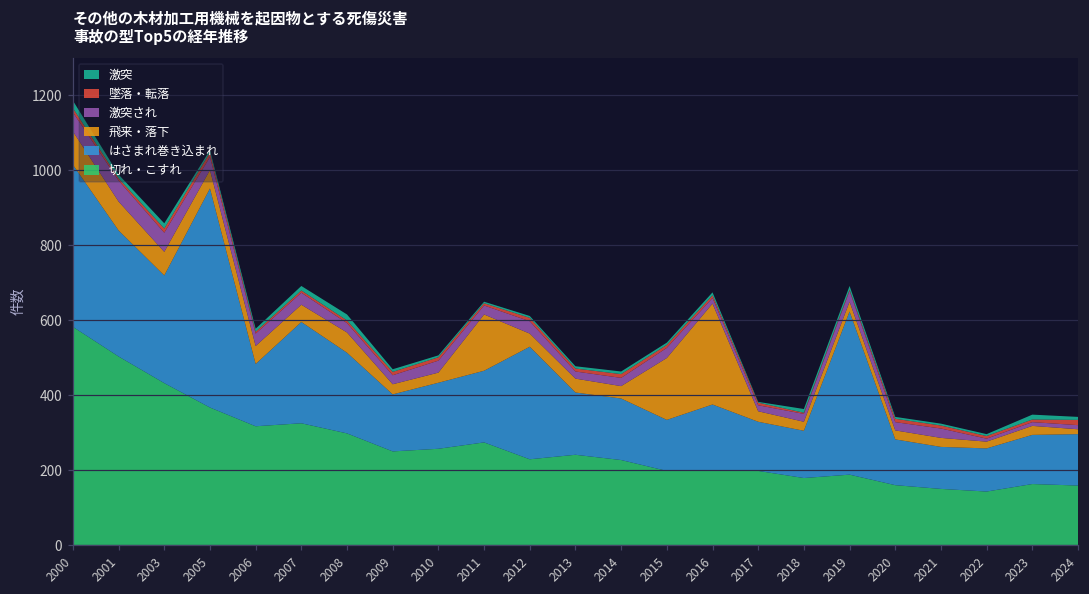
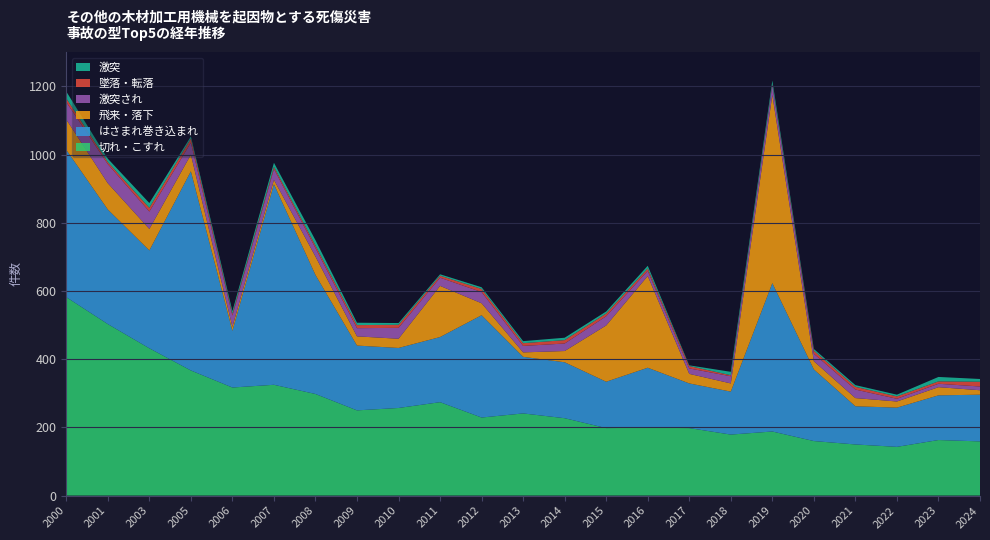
  {
    "はさまれ巻き込まれ": {
      "2000": 430,
      "2001": 340,
      "2003": 290,
      "2005": 580,
      "2006": 170,
-     "2007": 270,
-     "2008": 220,
-     "2009": 150,
+     "2007": 590,
+     "2008": 350,
+     "2009": 190,
      "2010": 180,
      "2011": 190,
      "2012": 300,
      "2013": 170,
      "2014": 160,
      "2015": 140,
      "2016": 180,
      "2017": 130,
      "2018": 130,
      "2019": 440,
-     "2020": 120,
+     "2020": 210,
      "2021": 110,
      "2022": 120,
      "2023": 130,
      "2024": 140
    },
    "飛来・落下": {
      "2000": 90,
      "2001": 80,
      "2003": 60,
-     "2006": 50,
-     "2007": 50,
+     "2006": 10,
+     "2007": 10,
      "2008": 50,
      "2009": 30,
      "2010": 30,
      "2011": 150,
      "2012": 40,
-     "2013": 40,
+     "2013": 10,
      "2014": 30,
      "2015": 170,
      "2016": 270,
      "2017": 30,
      "2018": 20,
-     "2019": 30,
+     "2019": 550,
      "2020": 20,
      "2021": 20,
      "2022": 20,
      "2023": 20,
      "2024": 10
    },
    "激突され": {
      "2000": 50,
      "2003": 50,
      "2009": 20,
      "2010": 30,
      "2012": 30,
      "2013": 20,
      "2014": 20,
      "2015": 30,
      "2020": 20,
      "2021": 30,
      "2024": 10
    },
    "墜落・転落": {
      "2000": 10,
      "2003": 10,
      "2024": 10
    }
  }
